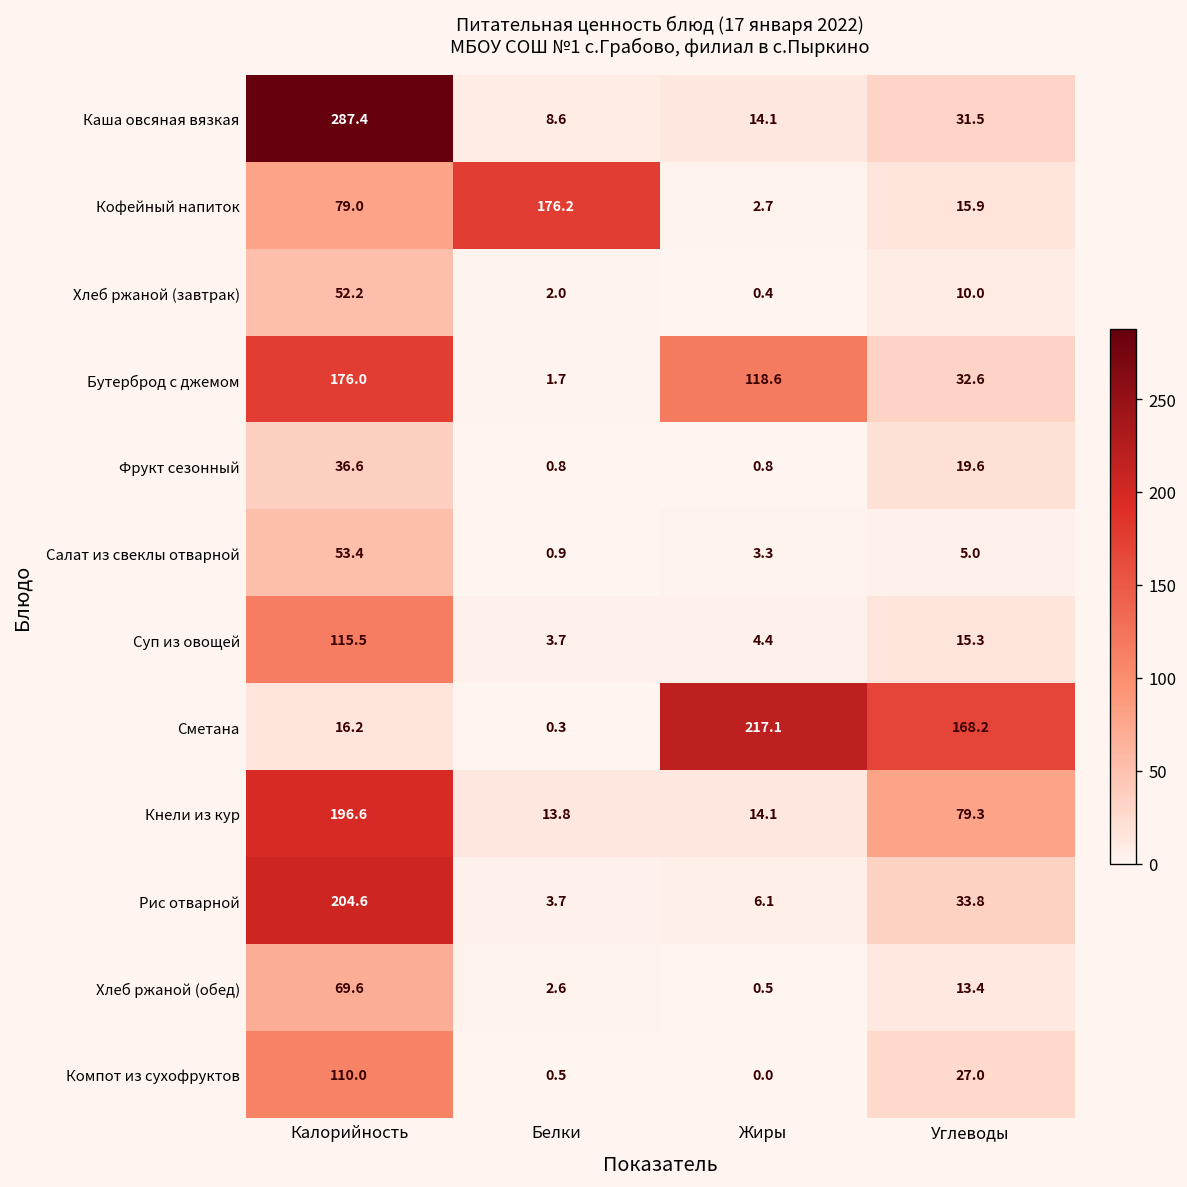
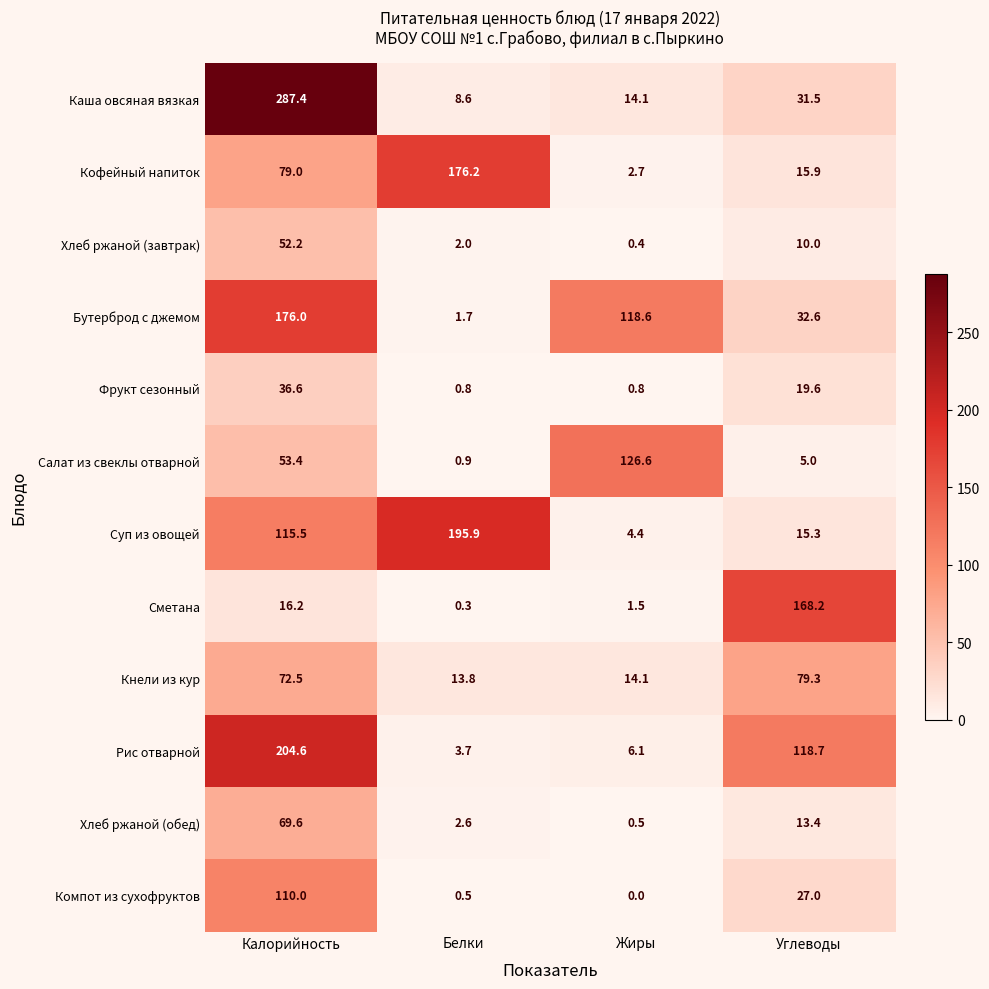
  {
    "Каша овсяная вязкая": {
      "Калорийность": 287.4,
      "Белки": 8.6,
      "Жиры": 14.1,
      "Углеводы": 31.5
    },
    "Кофейный напиток": {
      "Калорийность": 79.0,
      "Белки": 176.2,
      "Жиры": 2.7,
      "Углеводы": 15.9
    },
    "Хлеб ржаной (завтрак)": {
      "Калорийность": 52.2,
      "Белки": 2.0,
      "Жиры": 0.4,
      "Углеводы": 10.0
    },
    "Бутерброд с джемом": {
      "Калорийность": 176.0,
      "Белки": 1.7,
      "Жиры": 118.6,
      "Углеводы": 32.6
    },
    "Фрукт сезонный": {
      "Калорийность": 36.6,
      "Белки": 0.8,
      "Жиры": 0.8,
      "Углеводы": 19.6
    },
    "Салат из свеклы отварной": {
      "Калорийность": 53.4,
      "Белки": 0.9,
-     "Жиры": 3.3,
+     "Жиры": 126.6,
      "Углеводы": 5.0
    },
    "Суп из овощей": {
      "Калорийность": 115.5,
-     "Белки": 3.7,
+     "Белки": 195.9,
      "Жиры": 4.4,
      "Углеводы": 15.3
    },
    "Сметана": {
      "Калорийность": 16.2,
      "Белки": 0.3,
-     "Жиры": 217.1,
+     "Жиры": 1.5,
      "Углеводы": 168.2
    },
    "Кнели из кур": {
-     "Калорийность": 196.6,
+     "Калорийность": 72.5,
      "Белки": 13.8,
      "Жиры": 14.1,
      "Углеводы": 79.3
    },
    "Рис отварной": {
      "Калорийность": 204.6,
      "Белки": 3.7,
      "Жиры": 6.1,
-     "Углеводы": 33.8
+     "Углеводы": 118.7
    },
    "Хлеб ржаной (обед)": {
      "Калорийность": 69.6,
      "Белки": 2.6,
      "Жиры": 0.5,
      "Углеводы": 13.4
    },
    "Компот из сухофруктов": {
      "Калорийность": 110.0,
      "Белки": 0.5,
      "Жиры": 0.0,
      "Углеводы": 27.0
    }
  }
